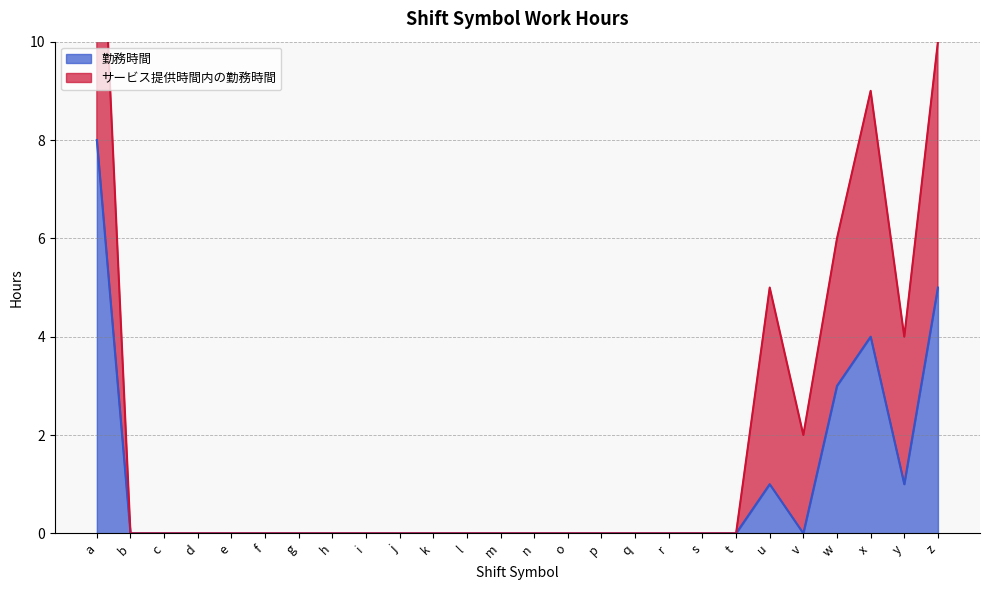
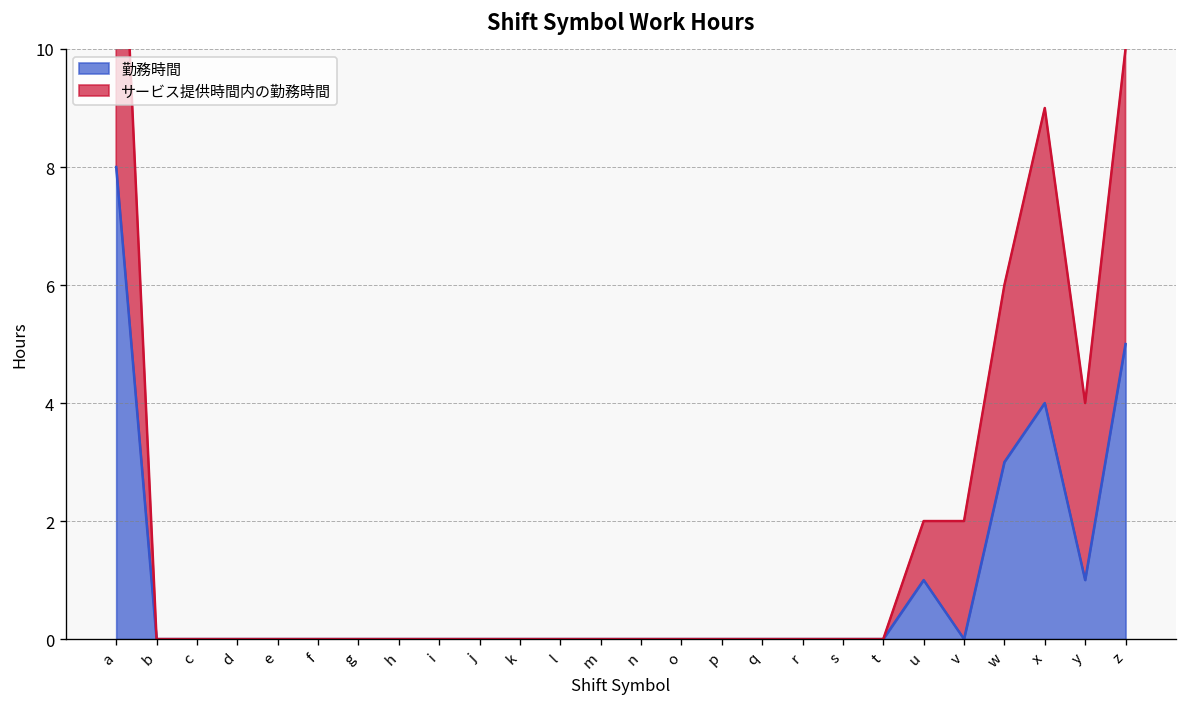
  {
    "勤務時間": {
      "a": 8,
      "u": 1,
      "v": 0,
      "w": 3,
      "x": 4,
      "y": 1,
      "z": 5
    },
    "サービス提供時間内の勤務時間": {
-     "u": 4,
+     "u": 1,
      "v": 2,
      "w": 3,
      "x": 5,
      "y": 3,
      "z": 5
    }
  }
